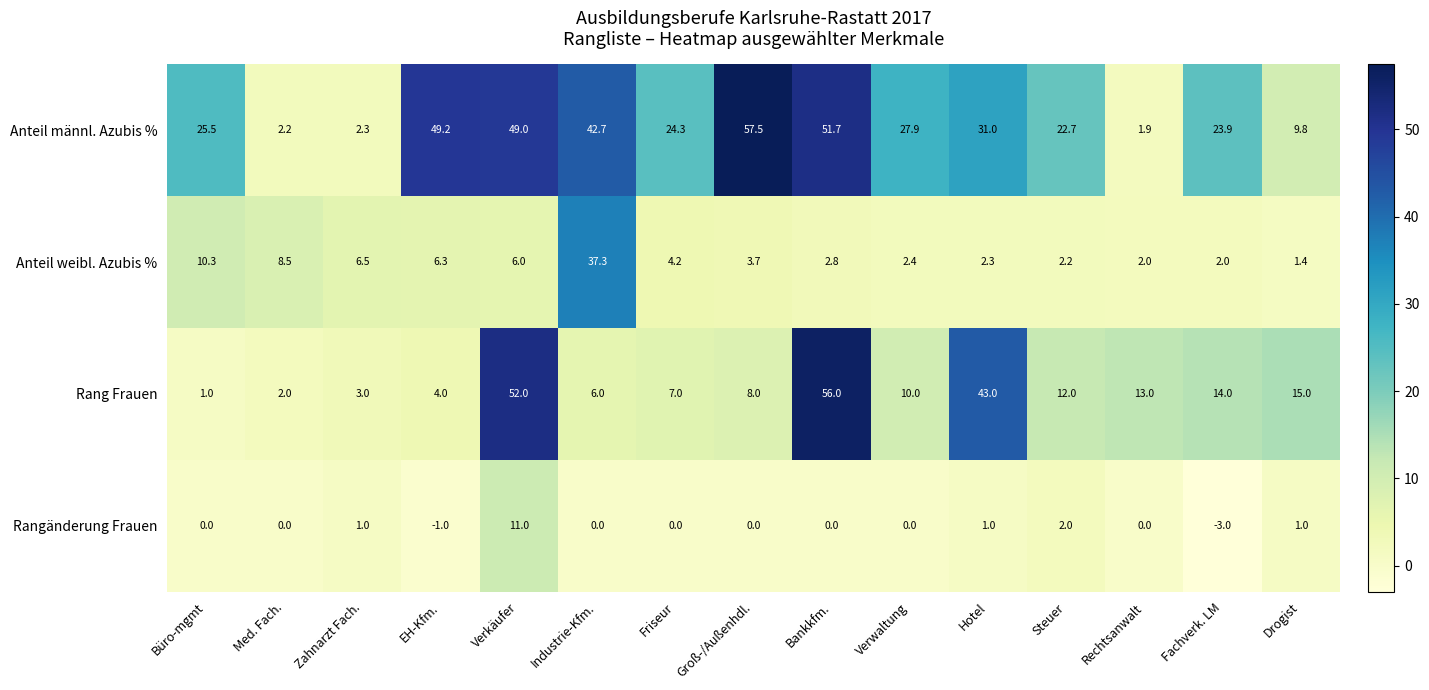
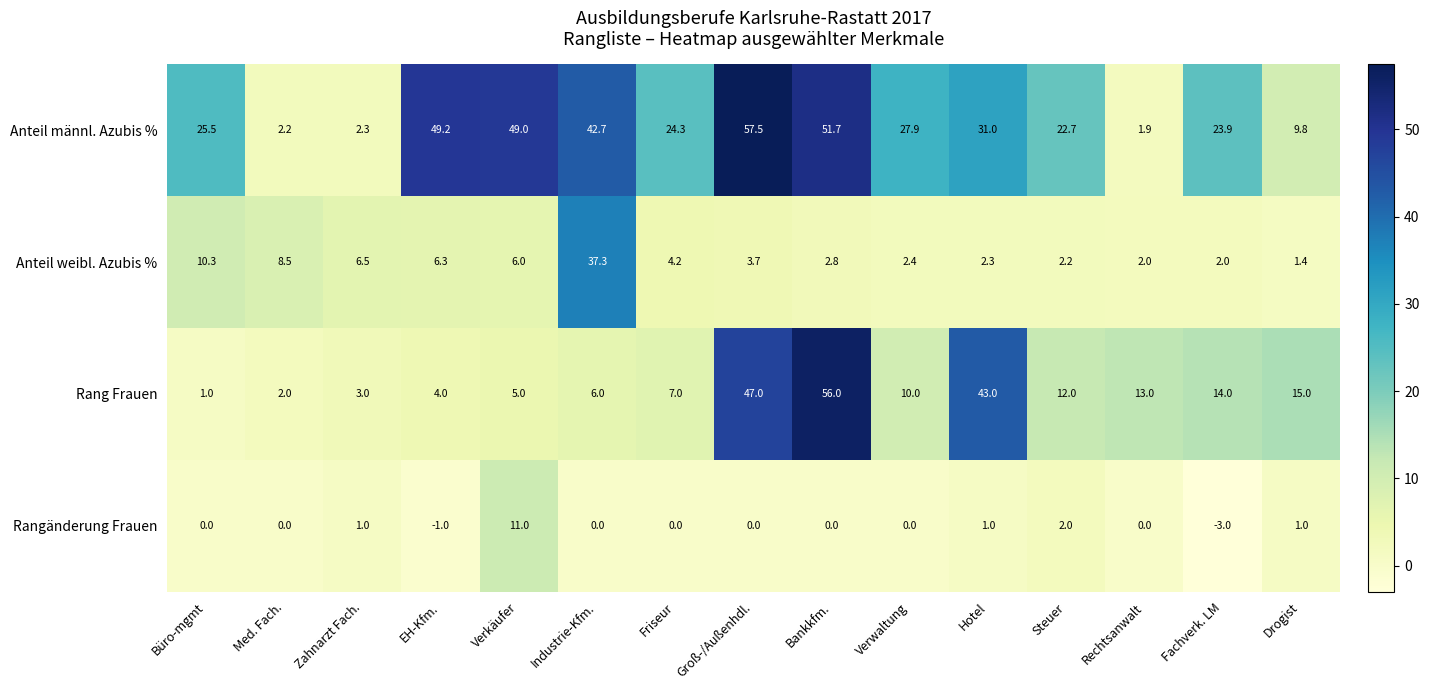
  {
    "Anteil männl. Azubis %": {
      "Büro-mgmt": 25.5,
      "Med. Fach.": 2.2,
      "Zahnarzt Fach.": 2.3,
      "EH-Kfm.": 49.2,
      "Verkäufer": 49.0,
      "Industrie-Kfm.": 42.7,
      "Friseur": 24.3,
      "Groß-/Außenhdl.": 57.5,
      "Bankkfm.": 51.7,
      "Verwaltung": 27.9,
      "Hotel": 31.0,
      "Steuer": 22.7,
      "Rechtsanwalt": 1.9,
      "Fachverk. LM": 23.9,
      "Drogist": 9.8
    },
    "Anteil weibl. Azubis %": {
      "Büro-mgmt": 10.3,
      "Med. Fach.": 8.5,
      "Zahnarzt Fach.": 6.5,
      "EH-Kfm.": 6.3,
      "Verkäufer": 6.0,
      "Industrie-Kfm.": 37.3,
      "Friseur": 4.2,
      "Groß-/Außenhdl.": 3.7,
      "Bankkfm.": 2.8,
      "Verwaltung": 2.4,
      "Hotel": 2.3,
      "Steuer": 2.2,
      "Rechtsanwalt": 2.0,
      "Fachverk. LM": 2.0,
      "Drogist": 1.4
    },
    "Rang Frauen": {
      "Büro-mgmt": 1.0,
      "Med. Fach.": 2.0,
      "Zahnarzt Fach.": 3.0,
      "EH-Kfm.": 4.0,
-     "Verkäufer": 52.0,
+     "Verkäufer": 5.0,
      "Industrie-Kfm.": 6.0,
      "Friseur": 7.0,
-     "Groß-/Außenhdl.": 8.0,
+     "Groß-/Außenhdl.": 47.0,
      "Bankkfm.": 56.0,
      "Verwaltung": 10.0,
      "Hotel": 43.0,
      "Steuer": 12.0,
      "Rechtsanwalt": 13.0,
      "Fachverk. LM": 14.0,
      "Drogist": 15.0
    },
    "Rangänderung Frauen": {
      "Büro-mgmt": 0.0,
      "Med. Fach.": 0.0,
      "Zahnarzt Fach.": 1.0,
      "EH-Kfm.": -1.0,
      "Verkäufer": 11.0,
      "Industrie-Kfm.": 0.0,
      "Friseur": 0.0,
      "Groß-/Außenhdl.": 0.0,
      "Bankkfm.": 0.0,
      "Verwaltung": 0.0,
      "Hotel": 1.0,
      "Steuer": 2.0,
      "Rechtsanwalt": 0.0,
      "Fachverk. LM": -3.0,
      "Drogist": 1.0
    }
  }
